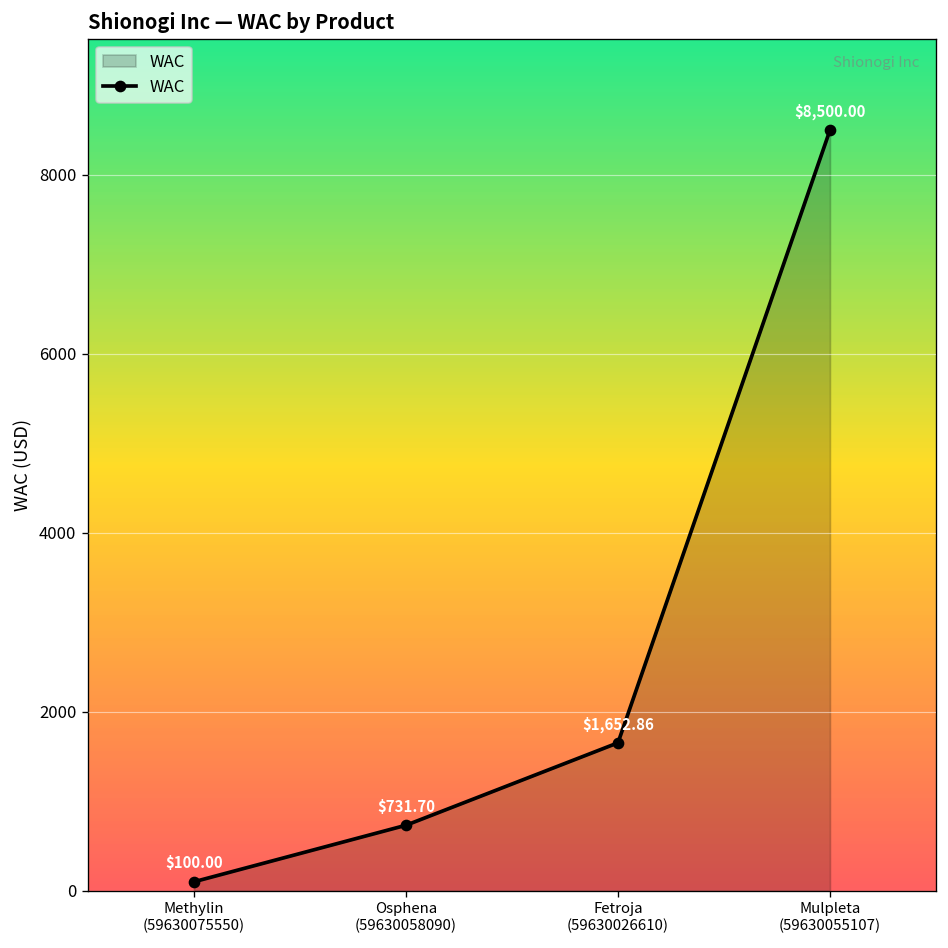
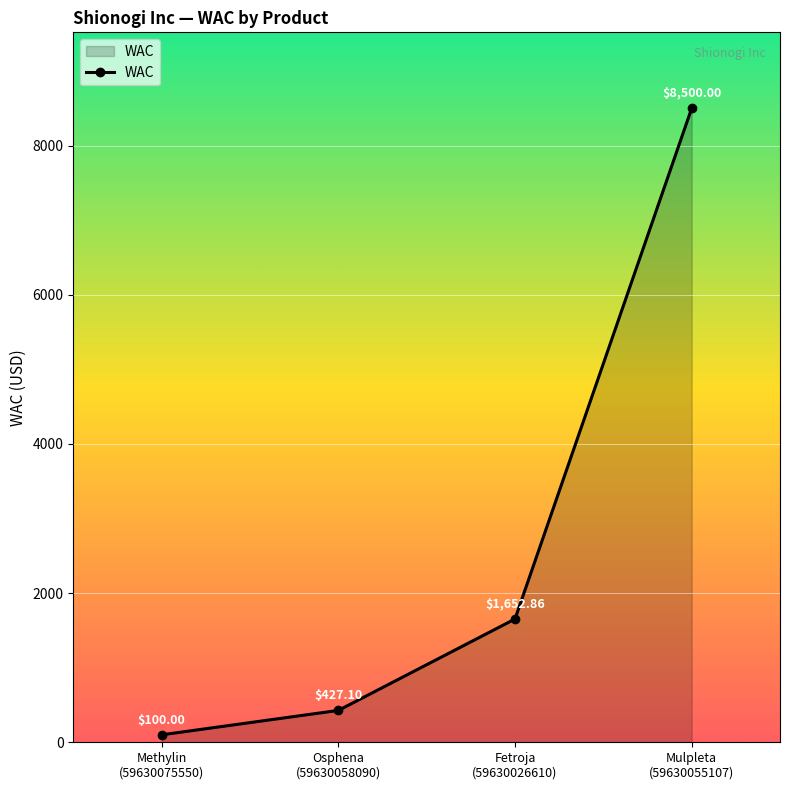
  {
    "Methylin (59630075550)": "$100.00",
-   "Osphena (59630058090)": "$731.70",
+   "Osphena (59630058090)": "$427.10",
    "Fetroja (59630026610)": "$1,652.86",
    "Mulpleta (59630055107)": "$8,500.00"
  }
